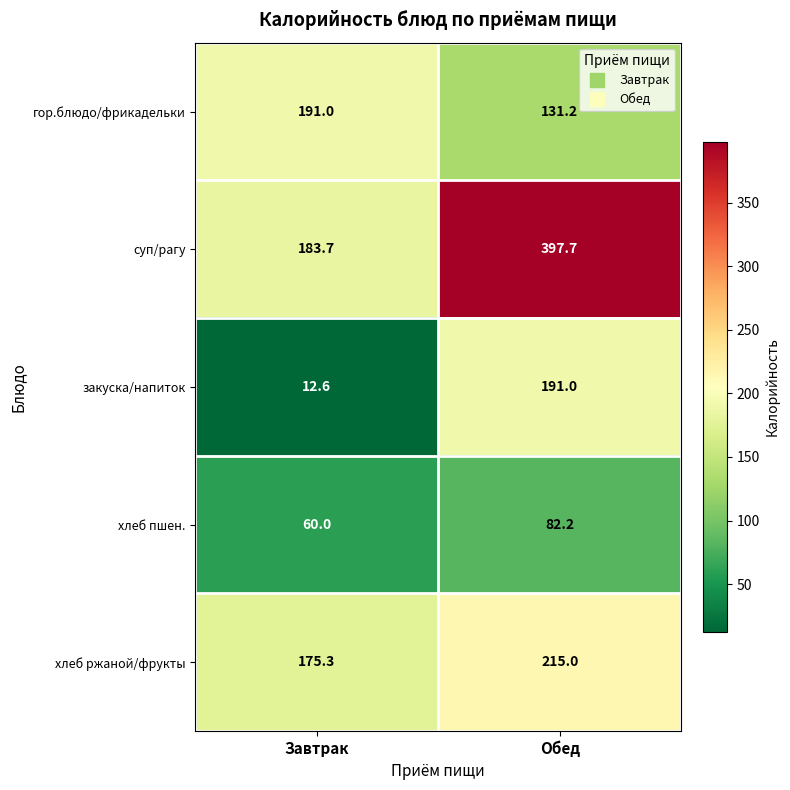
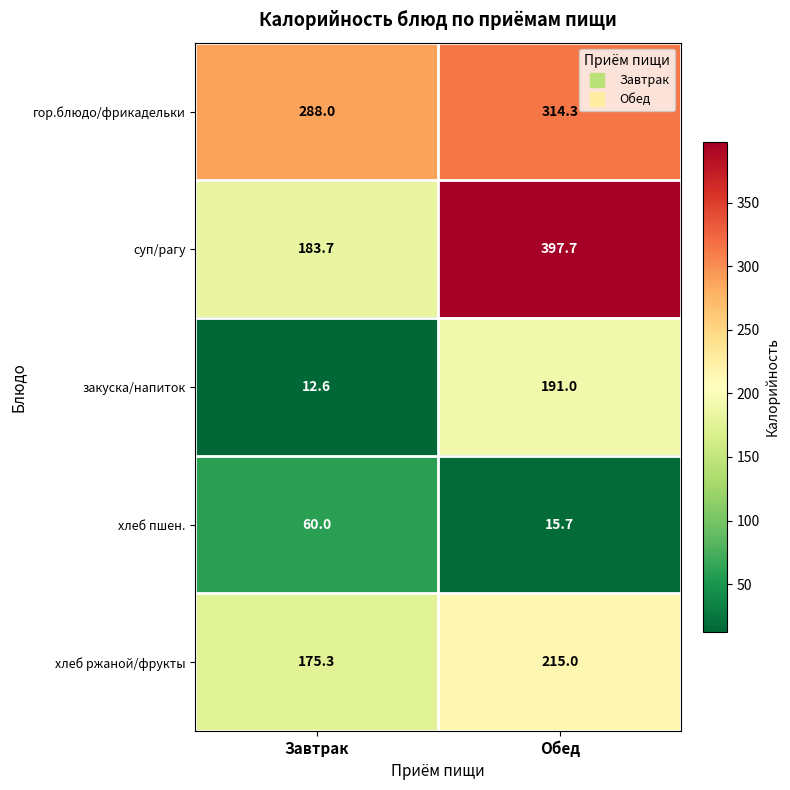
  {
    "гор.блюдо/фрикадельки": {
-     "Завтрак": 191.0,
-     "Обед": 131.2
+     "Завтрак": 288.0,
+     "Обед": 314.3
    },
    "суп/рагу": {
      "Завтрак": 183.7,
      "Обед": 397.7
    },
    "закуска/напиток": {
      "Завтрак": 12.6,
      "Обед": 191.0
    },
    "хлеб пшен.": {
      "Завтрак": 60.0,
-     "Обед": 82.2
+     "Обед": 15.7
    },
    "хлеб ржаной/фрукты": {
      "Завтрак": 175.3,
      "Обед": 215.0
    }
  }
